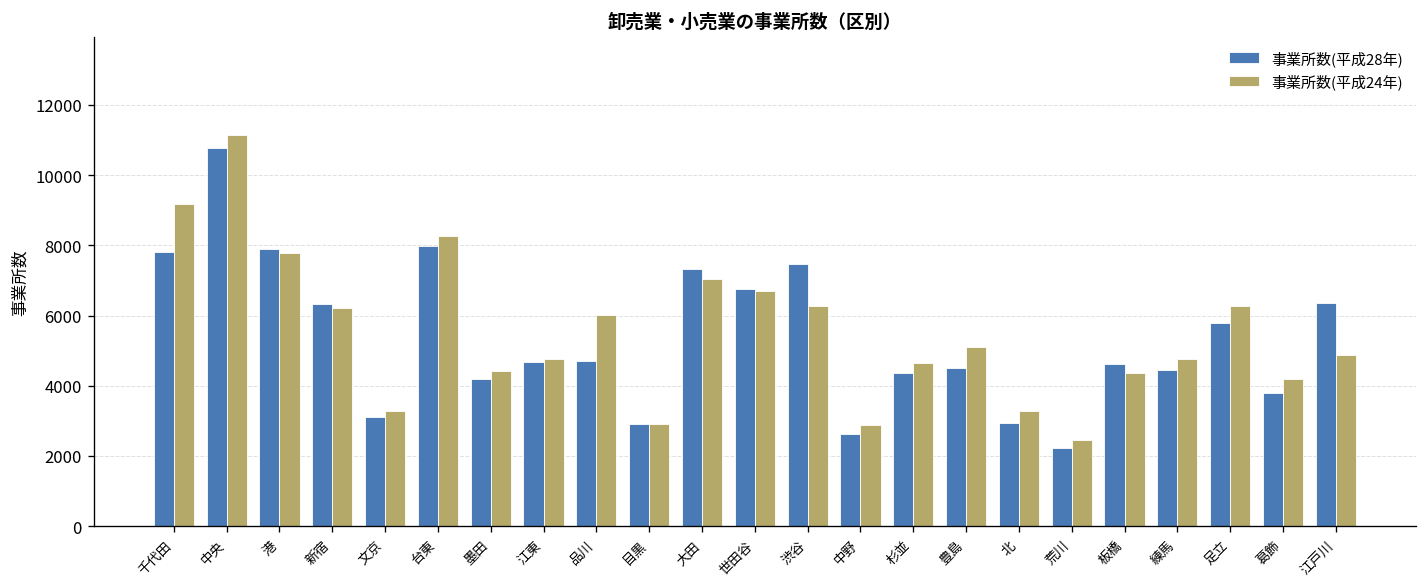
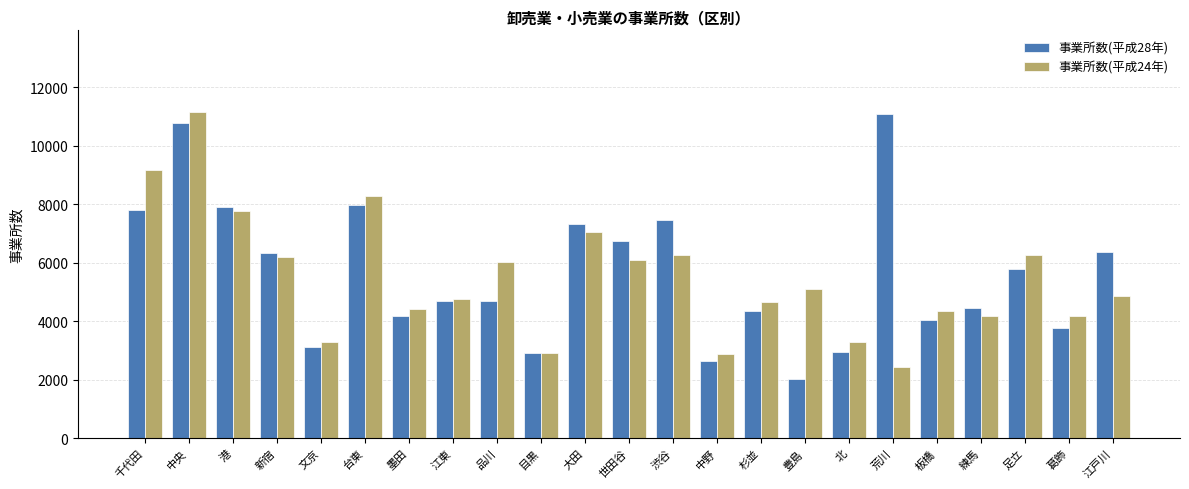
  {
    "事業所数(平成28年)": {
      "千代田": 7800,
      "中央": 10800,
      "港": 7900,
      "新宿": 6300,
      "文京": 3100,
      "台東": 8000,
      "墨田": 4200,
      "江東": 4700,
      "品川": 4700,
      "目黒": 2900,
      "大田": 7300,
      "世田谷": 6700,
      "渋谷": 7500,
      "中野": 2600,
      "杉並": 4400,
-     "豊島": 4500,
+     "豊島": 2000,
      "北": 2900,
-     "荒川": 2200,
-     "板橋": 4600,
+     "荒川": 11100,
+     "板橋": 4000,
      "練馬": 4400,
      "足立": 5800,
      "葛飾": 3800,
      "江戸川": 6400
    },
    "事業所数(平成24年)": {
      "千代田": 9200,
      "中央": 11200,
      "港": 7800,
      "新宿": 6200,
      "文京": 3300,
      "台東": 8300,
      "墨田": 4400,
      "江東": 4800,
      "品川": 6000,
      "目黒": 2900,
      "大田": 7000,
-     "世田谷": 6700,
+     "世田谷": 6100,
      "渋谷": 6300,
      "中野": 2900,
      "杉並": 4700,
      "豊島": 5100,
      "北": 3300,
      "荒川": 2500,
      "板橋": 4400,
-     "練馬": 4800,
+     "練馬": 4200,
      "足立": 6300,
      "葛飾": 4200,
      "江戸川": 4900
    }
  }
